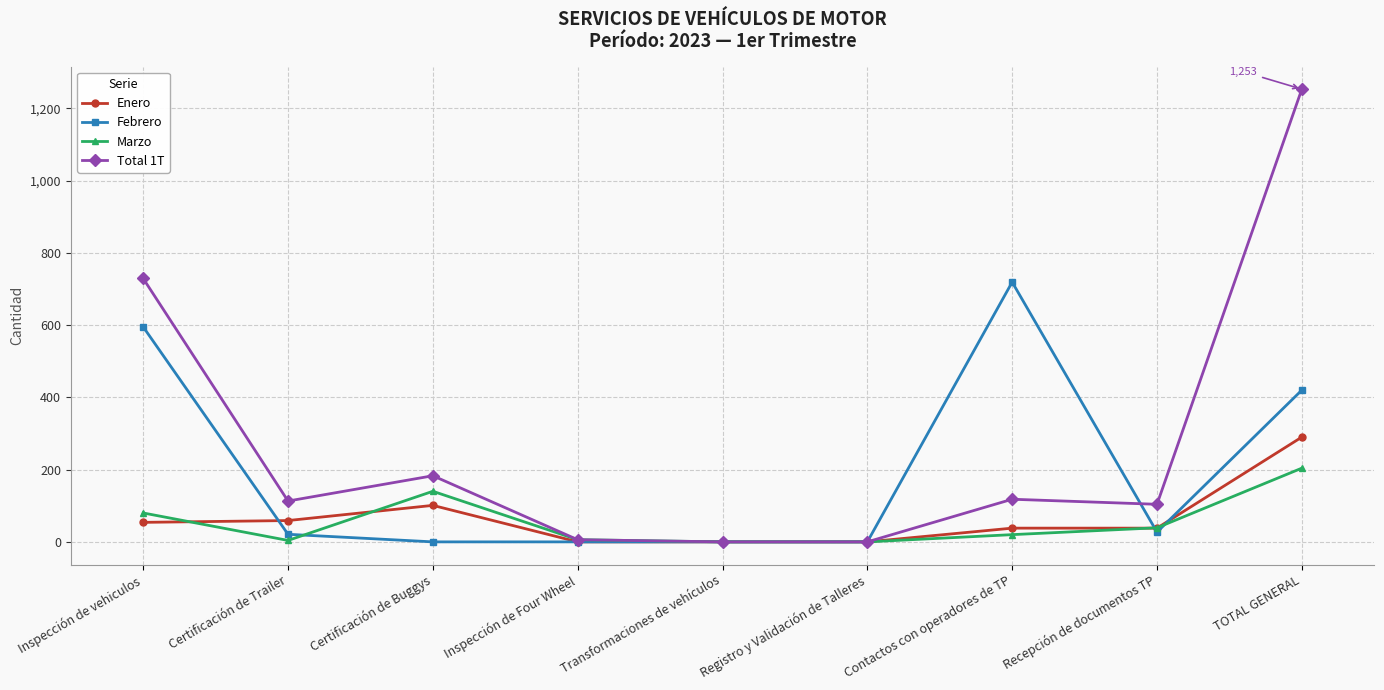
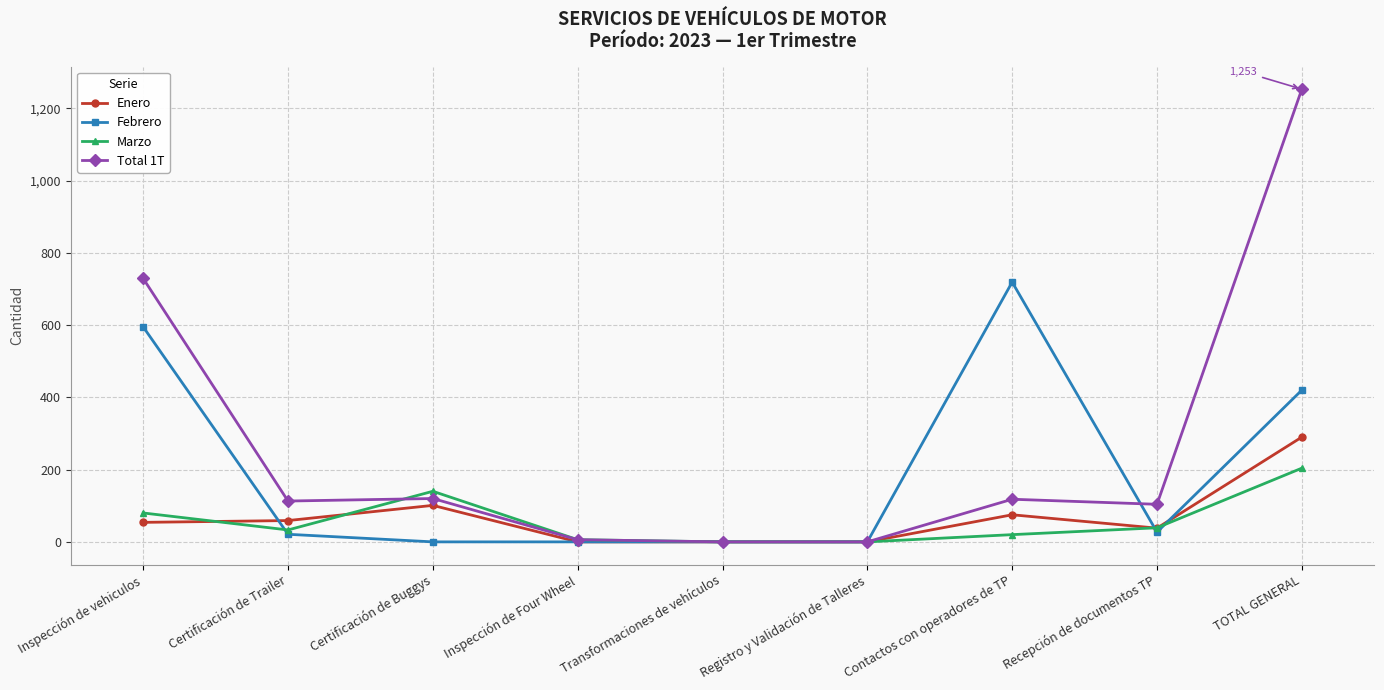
  {
    "Enero": {
      "Inspección de vehiculos": 50,
      "Certificación de Trailer": 60,
      "Certificación de Buggys": 100,
-     "Contactos con operadores de TP": 40,
+     "Contactos con operadores de TP": 80,
      "TOTAL GENERAL": 290
    },
    "Febrero": {
      "Inspección de vehiculos": 600,
      "Certificación de Trailer": 20,
      "Certificación de Buggys": 0,
      "Contactos con operadores de TP": 720,
      "Recepción de documentos TP": 30,
      "TOTAL GENERAL": 420
    },
    "Marzo": {
      "Inspección de vehiculos": 80,
-     "Certificación de Trailer": 0,
+     "Certificación de Trailer": 30,
      "Certificación de Buggys": 140,
      "Contactos con operadores de TP": 20,
      "TOTAL GENERAL": 200
    },
    "Total 1T": {
      "Inspección de vehiculos": 730,
      "Certificación de Trailer": 110,
-     "Certificación de Buggys": 180,
+     "Certificación de Buggys": 120,
      "Contactos con operadores de TP": 120,
      "Recepción de documentos TP": 100
    }
  }
